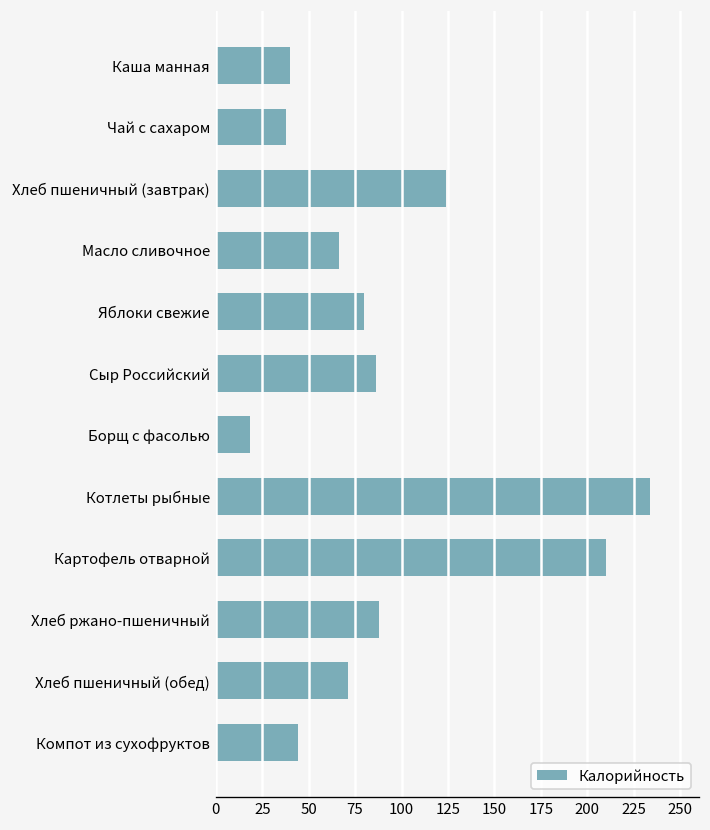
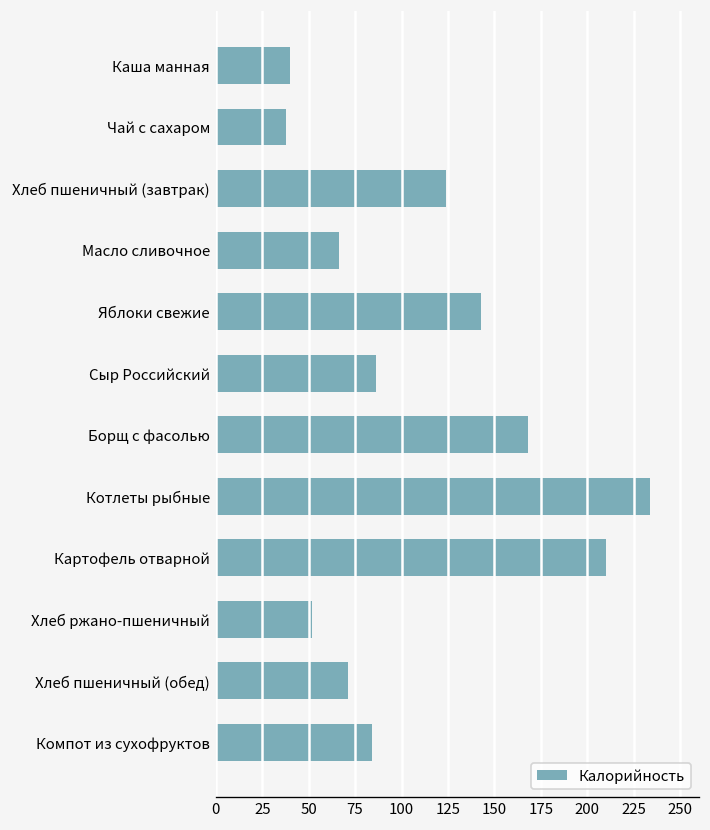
  {
    "Каша манная": 40,
    "Чай с сахаром": 38,
    "Хлеб пшеничный (завтрак)": 124,
    "Масло сливочное": 66,
-   "Яблоки свежие": 80,
+   "Яблоки свежие": 143,
    "Сыр Российский": 86,
-   "Борщ с фасолью": 18,
+   "Борщ с фасолью": 168,
    "Котлеты рыбные": 234,
    "Картофель отварной": 210,
-   "Хлеб ржано-пшеничный": 88,
+   "Хлеб ржано-пшеничный": 52,
    "Хлеб пшеничный (обед)": 71,
-   "Компот из сухофруктов": 44
+   "Компот из сухофруктов": 84
  }
